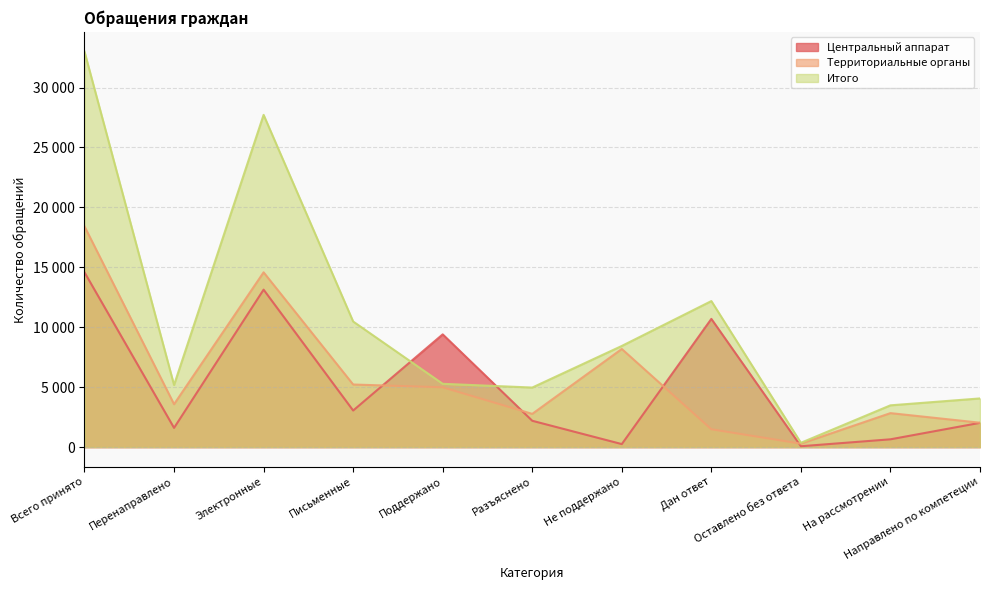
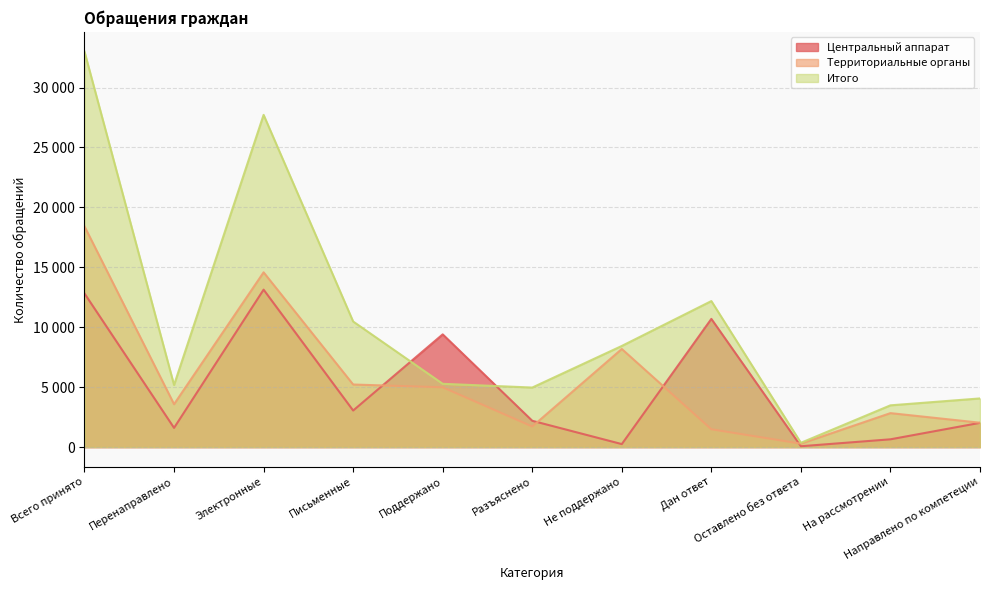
  {
    "Центральный аппарат": {
-     "Всего принято": 14600,
+     "Всего принято": 12800,
      "Перенаправлено": 1600,
      "Электронные": 13100,
      "Письменные": 3100,
      "Поддержано": 9400,
      "Разъяснено": 2200,
      "Не поддержано": 300,
      "Дан ответ": 10700,
      "На рассмотрении": 700
    },
    "Территориальные органы": {
      "Всего принято": 18400,
      "Перенаправлено": 3600,
      "Электронные": 14600,
      "Письменные": 5200,
      "Поддержано": 5000,
-     "Разъяснено": 2800,
+     "Разъяснено": 1700,
      "Не поддержано": 8200,
      "Дан ответ": 1500,
      "На рассмотрении": 2800
    },
    "Итого": {
      "Всего принято": 33000,
      "Перенаправлено": 5200,
      "Электронные": 27700,
      "Письменные": 10500,
      "Поддержано": 5300,
      "Разъяснено": 5000,
      "Не поддержано": 8400,
      "Дан ответ": 12200,
      "На рассмотрении": 3500,
      "Направлено по компетеции": 4100
    }
  }
